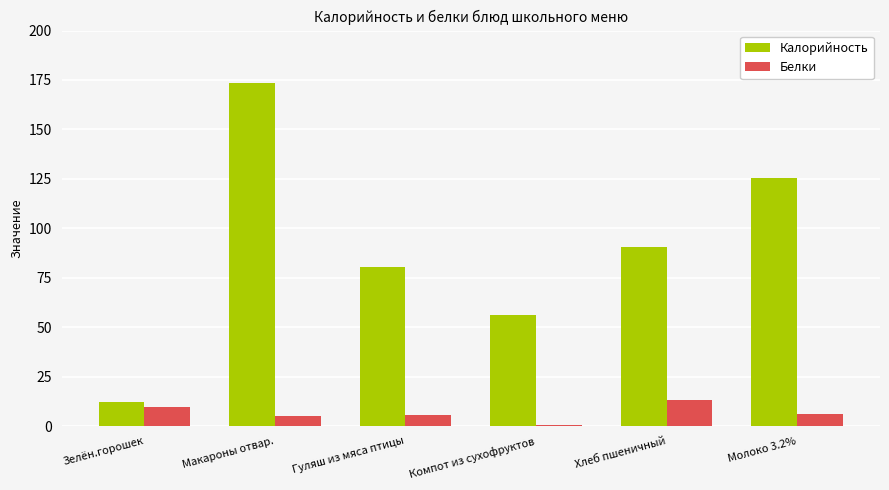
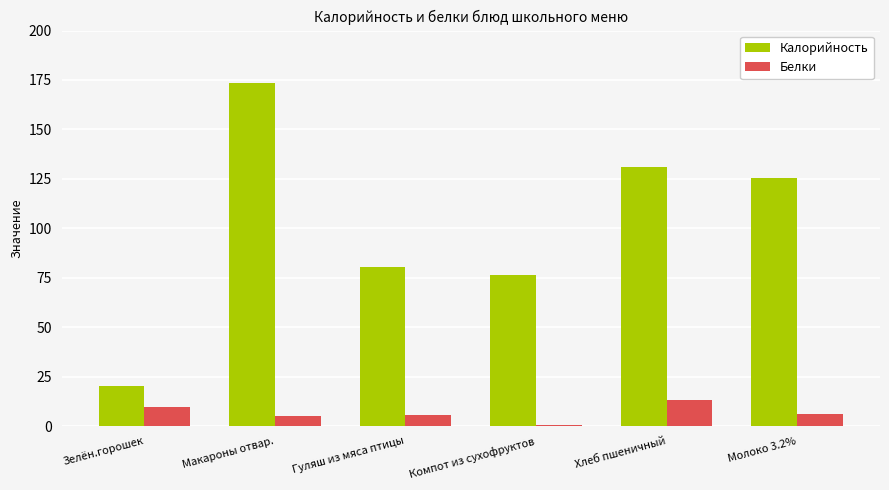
  {
    "Калорийность": {
-     "Зелён.горошек": 12,
+     "Зелён.горошек": 20,
      "Макароны отвар.": 173,
      "Гуляш из мяса птицы": 80,
-     "Компот из сухофруктов": 56,
-     "Хлеб пшеничный": 90,
+     "Компот из сухофруктов": 76,
+     "Хлеб пшеничный": 131,
      "Молоко 3.2%": 126
    },
    "Белки": {
      "Зелён.горошек": 10,
      "Макароны отвар.": 5,
      "Гуляш из мяса птицы": 6,
      "Хлеб пшеничный": 13,
      "Молоко 3.2%": 6
    }
  }
